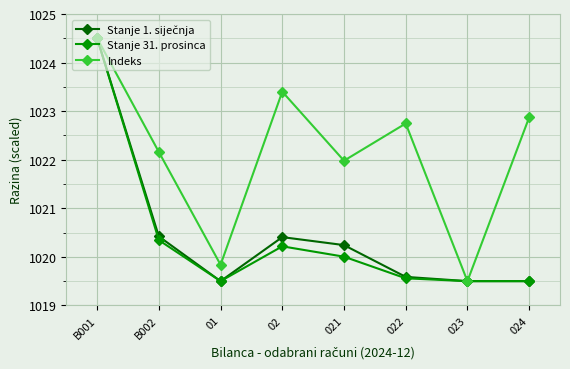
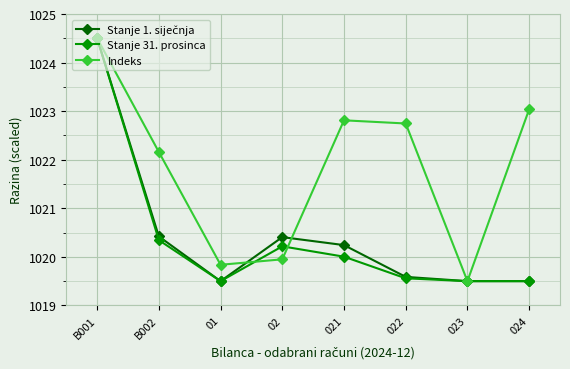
  {
    "Indeks": {
      "B002": 1022.2,
      "01": 1019.8,
-     "02": 1023.4,
-     "021": 1022.0,
+     "02": 1019.9,
+     "021": 1022.8,
      "022": 1022.7,
-     "024": 1022.9
+     "024": 1023.0
    }
  }
